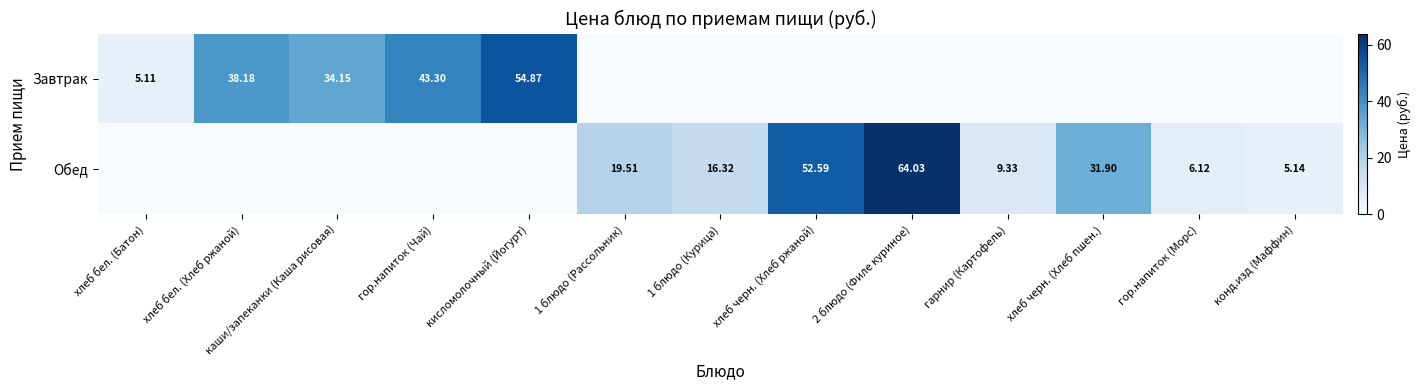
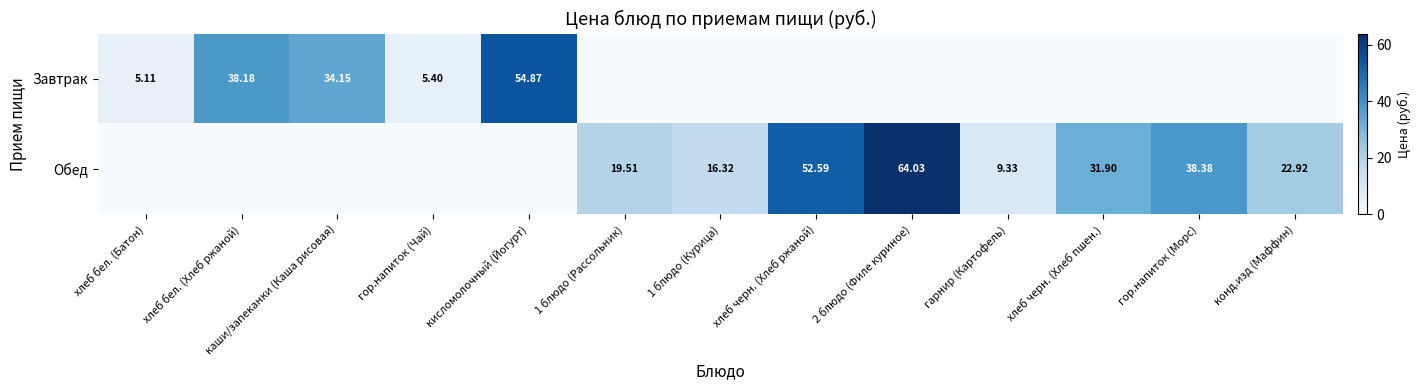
  {
    "Завтрак": {
      "хлеб бел. (Батон)": 5.11,
      "хлеб бел. (Хлеб ржаной)": 38.18,
      "каши/запеканки (Каша рисовая)": 34.15,
-     "гор.напиток (Чай)": 43.30,
+     "гор.напиток (Чай)": 5.40,
      "кисломолочный (Йогурт)": 54.87
    },
    "Обед": {
      "1 блюдо (Рассольник)": 19.51,
      "1 блюдо (Курица)": 16.32,
      "хлеб черн. (Хлеб ржаной)": 52.59,
      "2 блюдо (Филе куриное)": 64.03,
      "гарнир (Картофель)": 9.33,
      "хлеб черн. (Хлеб пшен.)": 31.90,
-     "гор.напиток (Морс)": 6.12,
-     "конд.изд (Маффин)": 5.14
+     "гор.напиток (Морс)": 38.38,
+     "конд.изд (Маффин)": 22.92
    }
  }
